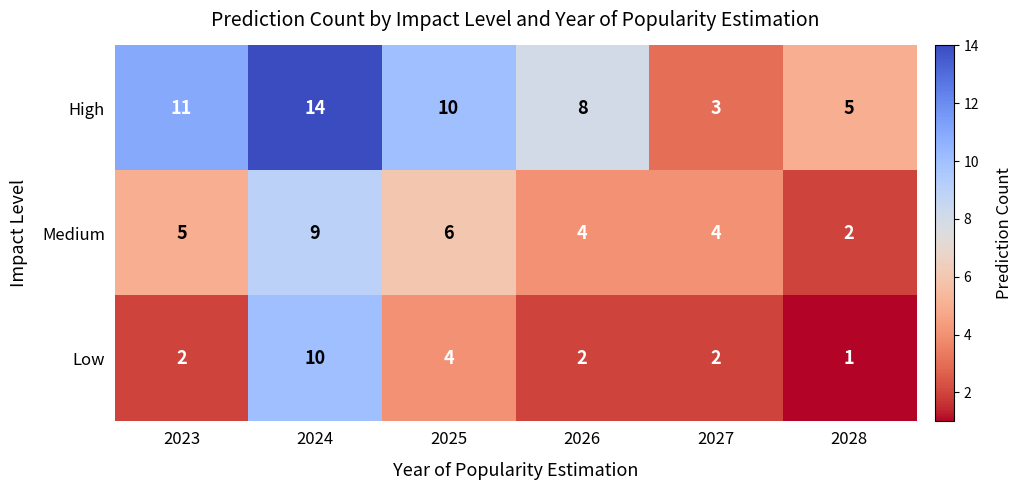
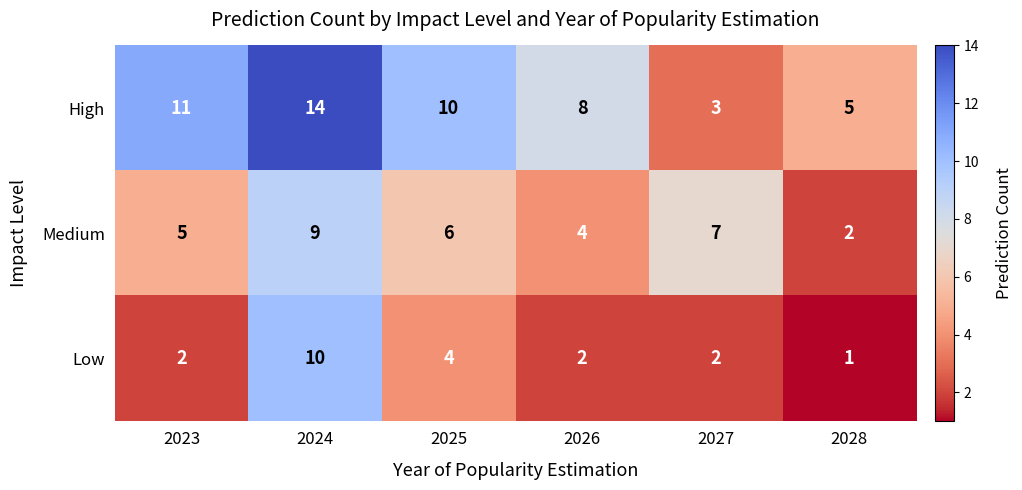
  {
    "High": {
      "2023": 11,
      "2024": 14,
      "2025": 10,
      "2026": 8,
      "2027": 3,
      "2028": 5
    },
    "Medium": {
      "2023": 5,
      "2024": 9,
      "2025": 6,
      "2026": 4,
-     "2027": 4,
+     "2027": 7,
      "2028": 2
    },
    "Low": {
      "2023": 2,
      "2024": 10,
      "2025": 4,
      "2026": 2,
      "2027": 2,
      "2028": 1
    }
  }
